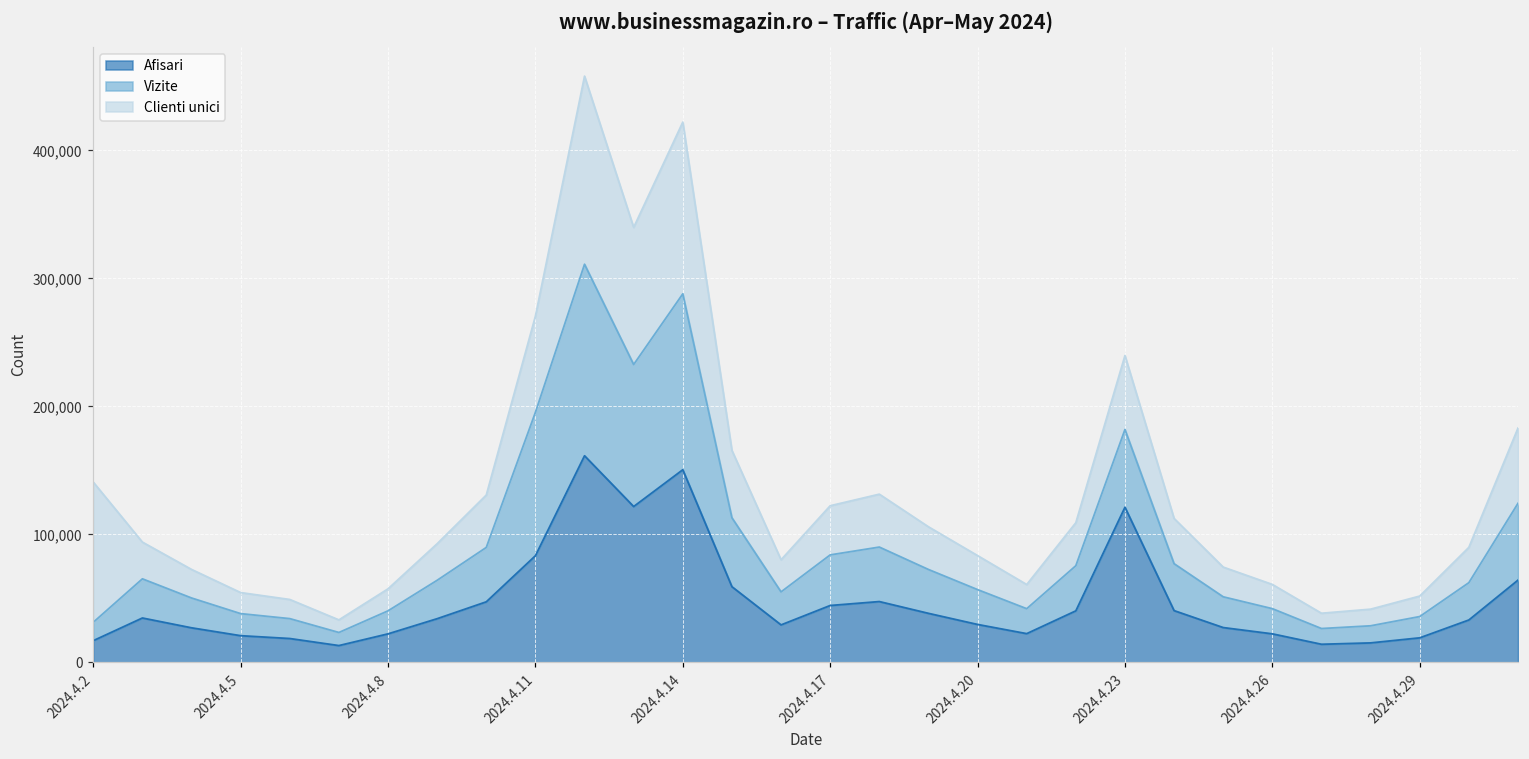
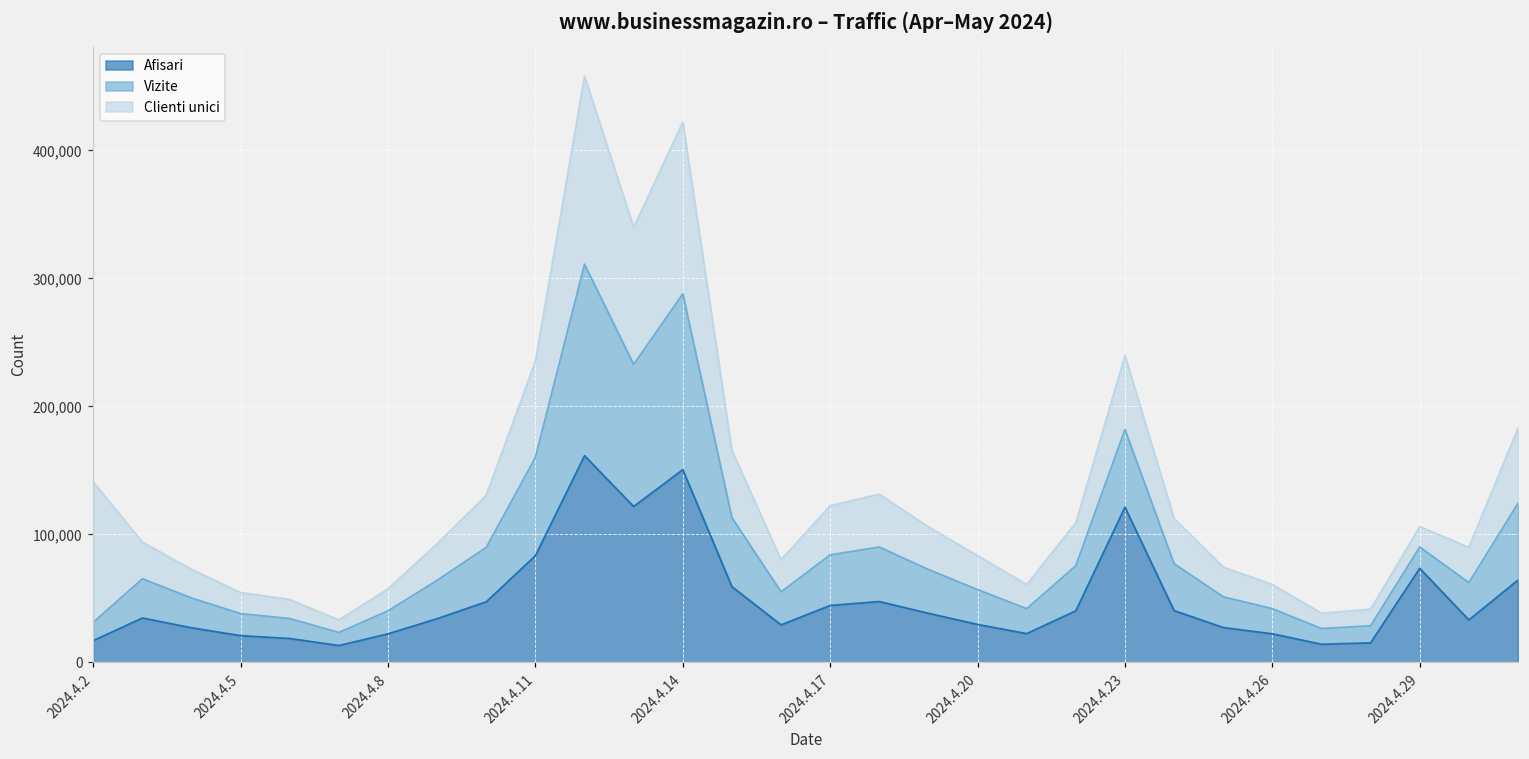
  {
    "Afisari": {
      "2024.4.2": "17,000",
      "2024.4.5": "21,000",
      "2024.4.8": "22,000",
      "2024.4.11": "83,000",
      "2024.4.14": "150,000",
      "2024.4.17": "44,000",
      "2024.4.20": "30,000",
      "2024.4.23": "121,000",
      "2024.4.26": "22,000",
-     "2024.4.29": "19,000"
+     "2024.4.29": "73,000"
    },
    "Vizite": {
      "2024.4.2": "14,000",
      "2024.4.5": "17,000",
      "2024.4.8": "18,000",
-     "2024.4.11": "112,000",
+     "2024.4.11": "77,000",
      "2024.4.14": "137,000",
      "2024.4.17": "40,000",
      "2024.4.20": "27,000",
      "2024.4.23": "61,000",
      "2024.4.26": "20,000",
      "2024.4.29": "17,000"
    },
    "Clienti unici": {
      "2024.4.2": "110,000",
      "2024.4.5": "16,000",
      "2024.4.8": "17,000",
      "2024.4.11": "75,000",
      "2024.4.14": "134,000",
      "2024.4.17": "38,000",
      "2024.4.20": "27,000",
      "2024.4.23": "58,000",
      "2024.4.26": "19,000",
      "2024.4.29": "16,000"
    }
  }
